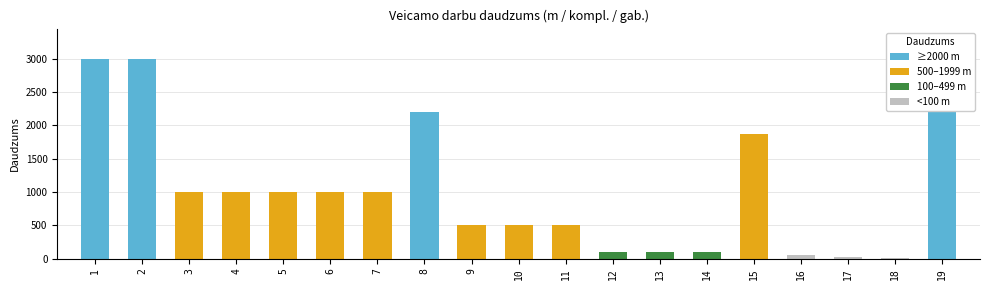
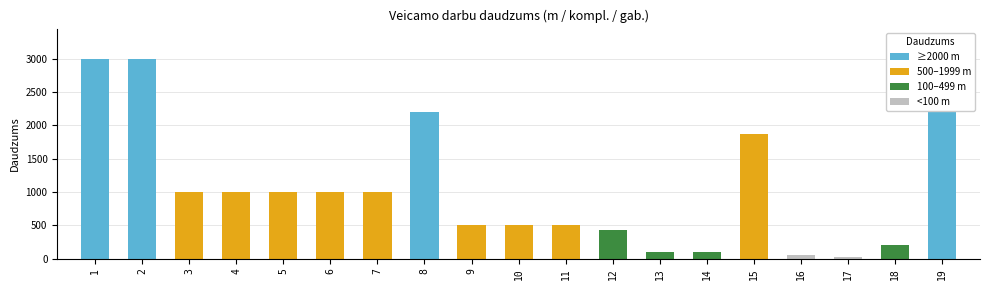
  {
    "1": 3000,
    "2": 3000,
    "3": 1000,
    "4": 1000,
    "5": 1000,
    "6": 1000,
    "7": 1000,
    "8": 2200,
    "9": 500,
    "10": 500,
    "11": 500,
-   "12": 100,
+   "12": 400,
    "13": 100,
    "14": 100,
    "15": 1900,
    "16": 100,
-   "18": 0
+   "18": 200
  }
